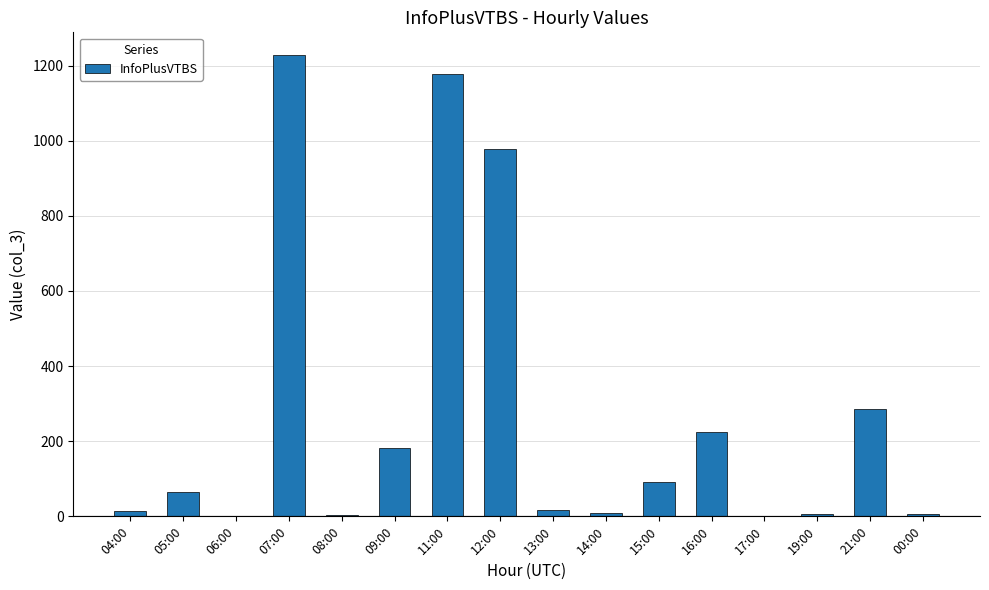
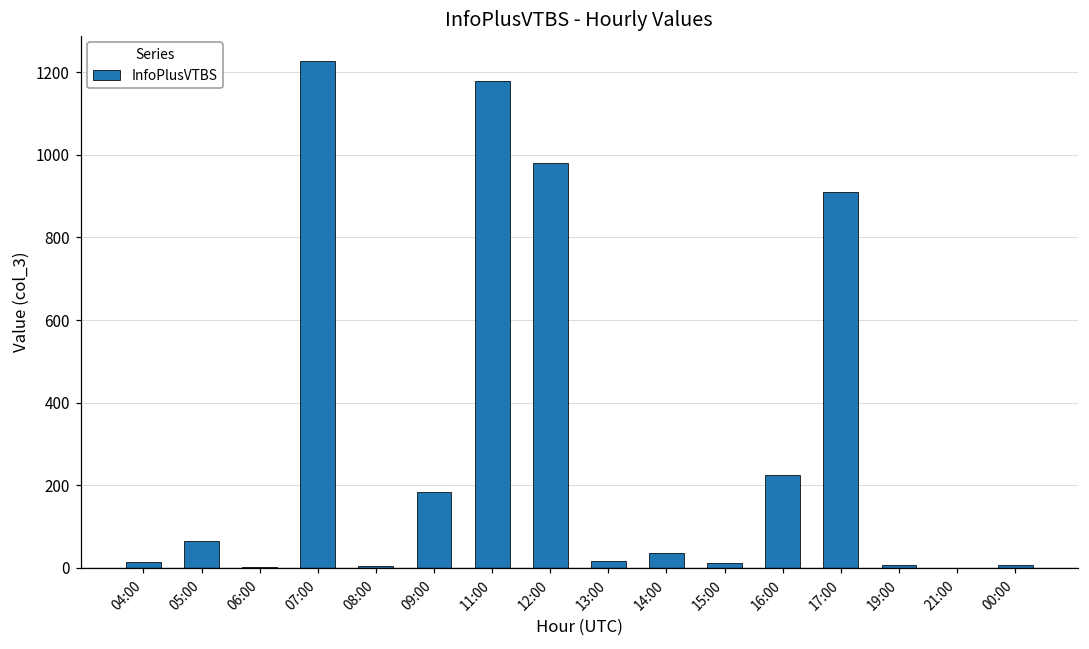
  {
    "04:00": 10,
    "05:00": 70,
    "07:00": 1230,
    "09:00": 180,
    "11:00": 1180,
    "12:00": 980,
    "13:00": 20,
-   "14:00": 10,
-   "15:00": 90,
+   "14:00": 40,
+   "15:00": 10,
    "16:00": 220,
-   "17:00": 0,
+   "17:00": 910,
    "19:00": 10,
-   "21:00": 290
+   "21:00": 0
  }
